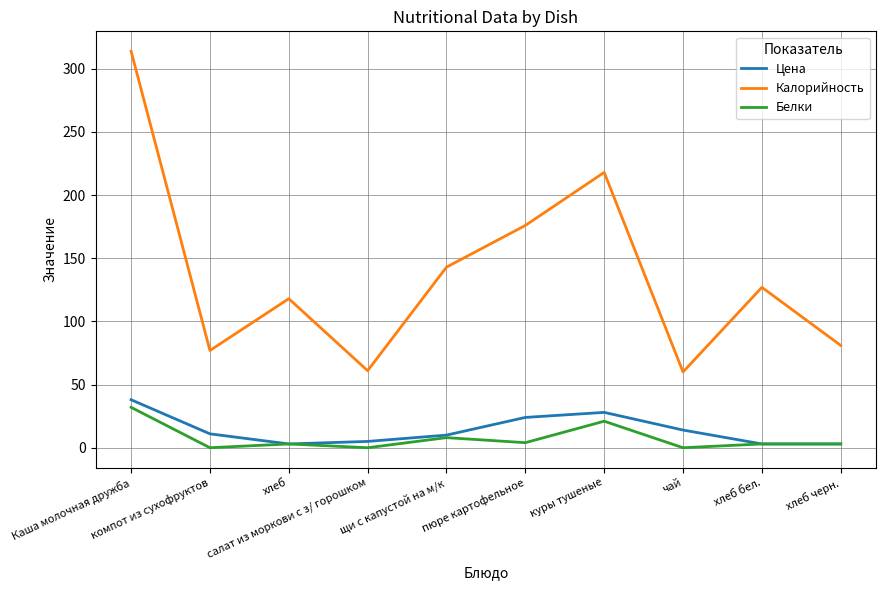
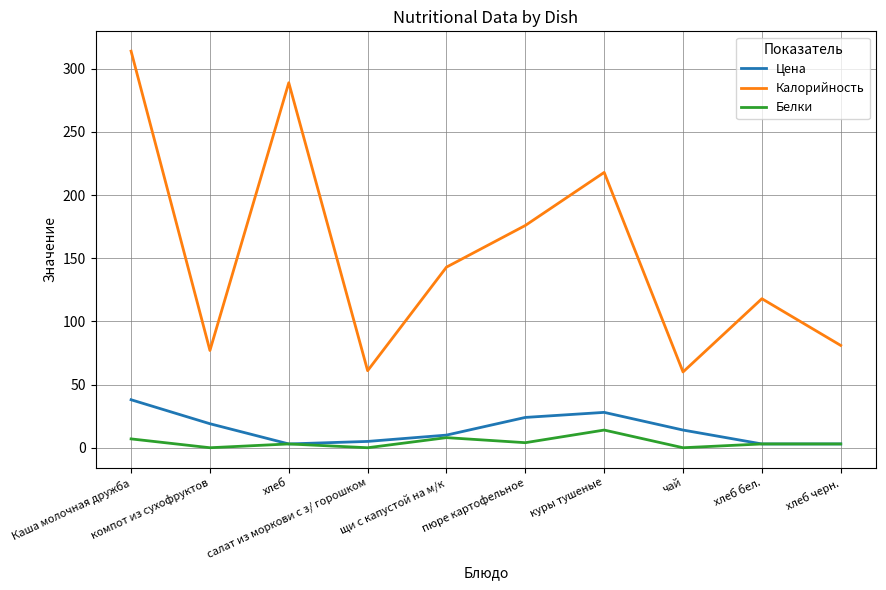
  {
    "Цена": {
      "Каша молочная дружба": 38,
-     "компот из сухофруктов": 11,
+     "компот из сухофруктов": 19,
      "салат из моркови с з/ горошком": 5,
      "пюре картофельное": 24,
      "куры тушеные": 28,
      "чай": 14
    },
    "Калорийность": {
      "Каша молочная дружба": 314,
      "компот из сухофруктов": 77,
-     "хлеб": 118,
+     "хлеб": 289,
      "салат из моркови с з/ горошком": 61,
      "щи с капустой на м/к": 143,
      "пюре картофельное": 176,
      "куры тушеные": 218,
      "чай": 60,
-     "хлеб бел.": 127,
+     "хлеб бел.": 118,
      "хлеб черн.": 81
    },
    "Белки": {
-     "Каша молочная дружба": 32,
+     "Каша молочная дружба": 7,
      "компот из сухофруктов": 0,
      "салат из моркови с з/ горошком": 0,
      "пюре картофельное": 4,
-     "куры тушеные": 21,
+     "куры тушеные": 14,
      "чай": 0
    }
  }
